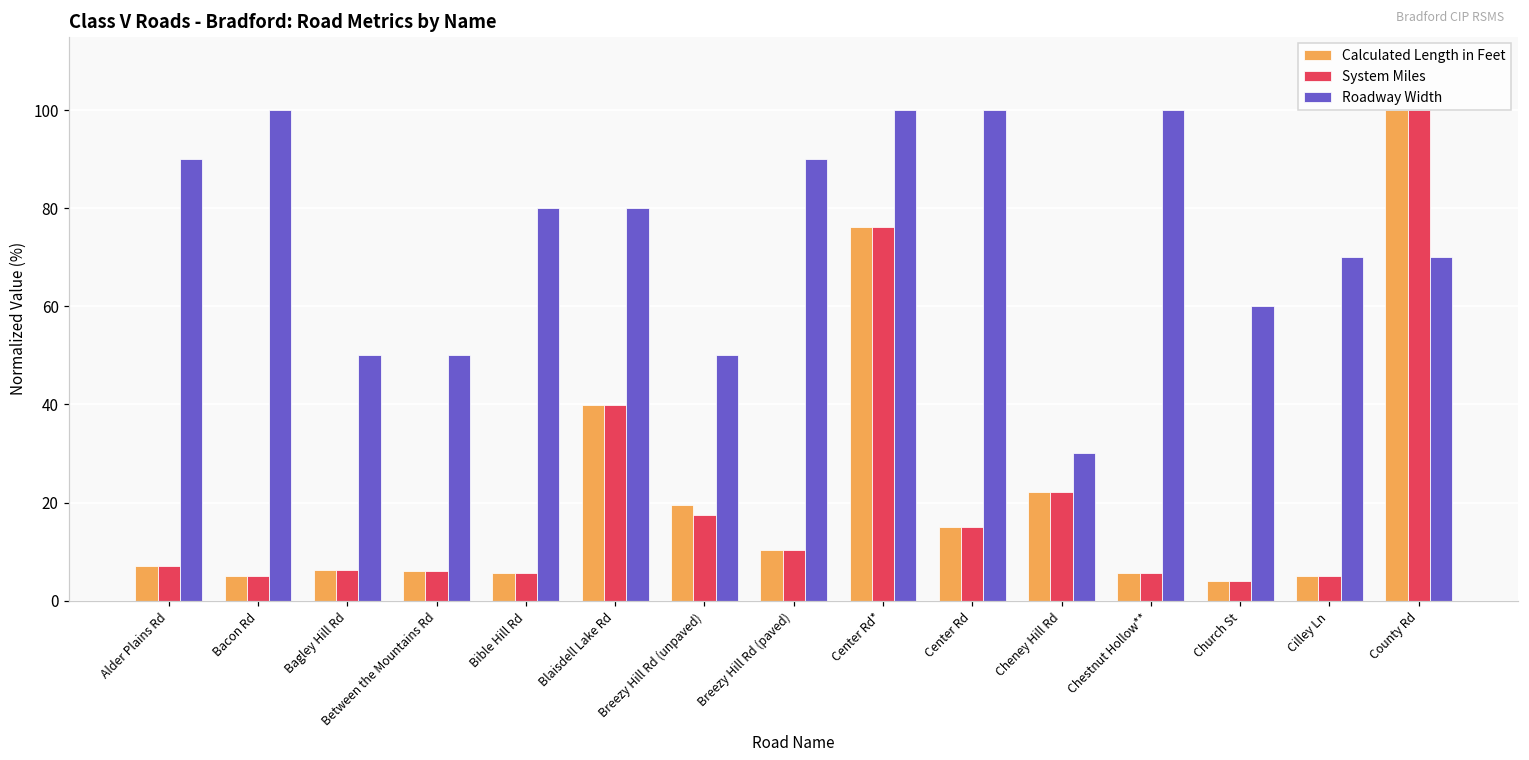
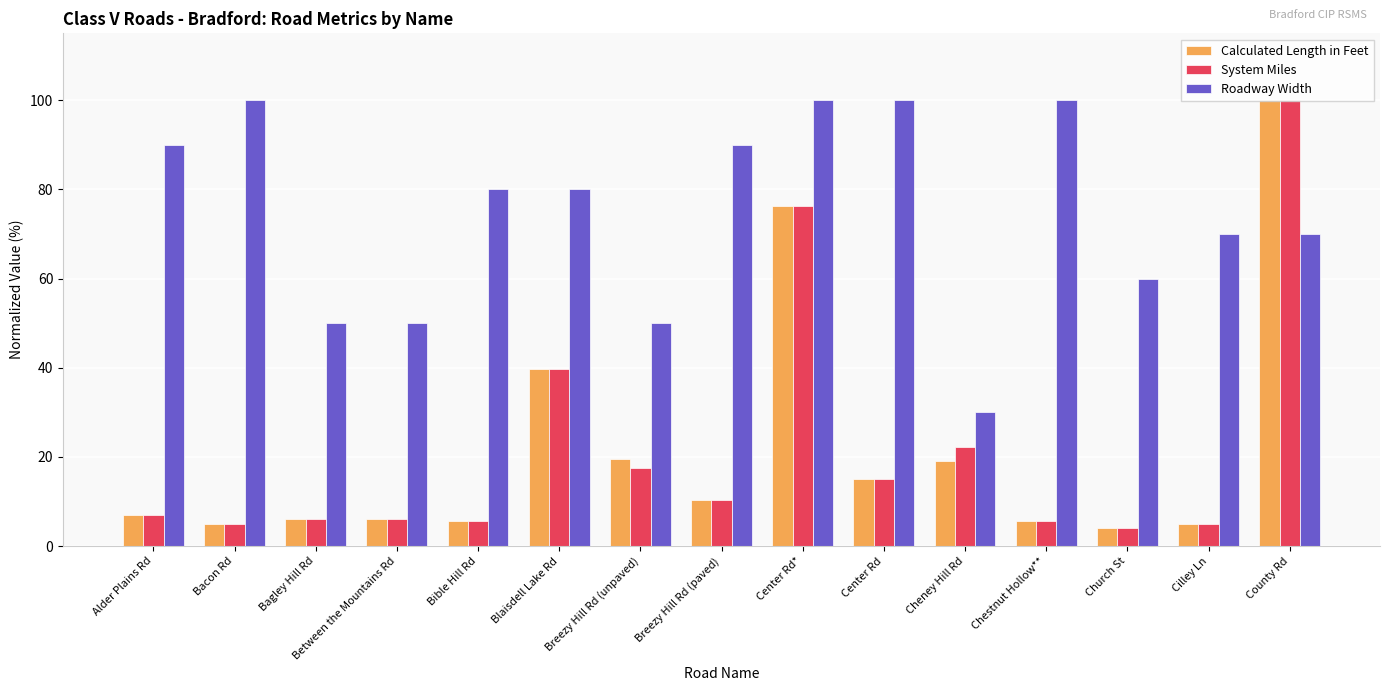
  {
    "Calculated Length in Feet": {
      "Alder Plains Rd": 7,
      "Bacon Rd": 5,
      "Bagley Hill Rd": 6,
      "Between the Mountains Rd": 6,
      "Bible Hill Rd": 6,
      "Blaisdell Lake Rd": 40,
      "Breezy Hill Rd (unpaved)": 19,
      "Breezy Hill Rd (paved)": 10,
      "Center Rd*": 76,
      "Center Rd": 15,
-     "Cheney Hill Rd": 22,
+     "Cheney Hill Rd": 19,
      "Chestnut Hollow**": 6,
      "Church St": 4,
      "Cilley Ln": 5
    },
    "System Miles": {
      "Alder Plains Rd": 7,
      "Bacon Rd": 5,
      "Bagley Hill Rd": 6,
      "Between the Mountains Rd": 6,
      "Bible Hill Rd": 6,
      "Blaisdell Lake Rd": 40,
      "Breezy Hill Rd (unpaved)": 17,
      "Breezy Hill Rd (paved)": 10,
      "Center Rd*": 76,
      "Center Rd": 15,
      "Cheney Hill Rd": 22,
      "Chestnut Hollow**": 6,
      "Church St": 4,
      "Cilley Ln": 5
    },
    "Roadway Width": {
      "Alder Plains Rd": 90,
      "Bacon Rd": 100,
      "Bagley Hill Rd": 50,
      "Between the Mountains Rd": 50,
      "Bible Hill Rd": 80,
      "Blaisdell Lake Rd": 80,
      "Breezy Hill Rd (unpaved)": 50,
      "Breezy Hill Rd (paved)": 90,
      "Center Rd*": 100,
      "Center Rd": 100,
      "Cheney Hill Rd": 30,
      "Chestnut Hollow**": 100,
      "Church St": 60,
      "Cilley Ln": 70,
      "County Rd": 70
    }
  }
